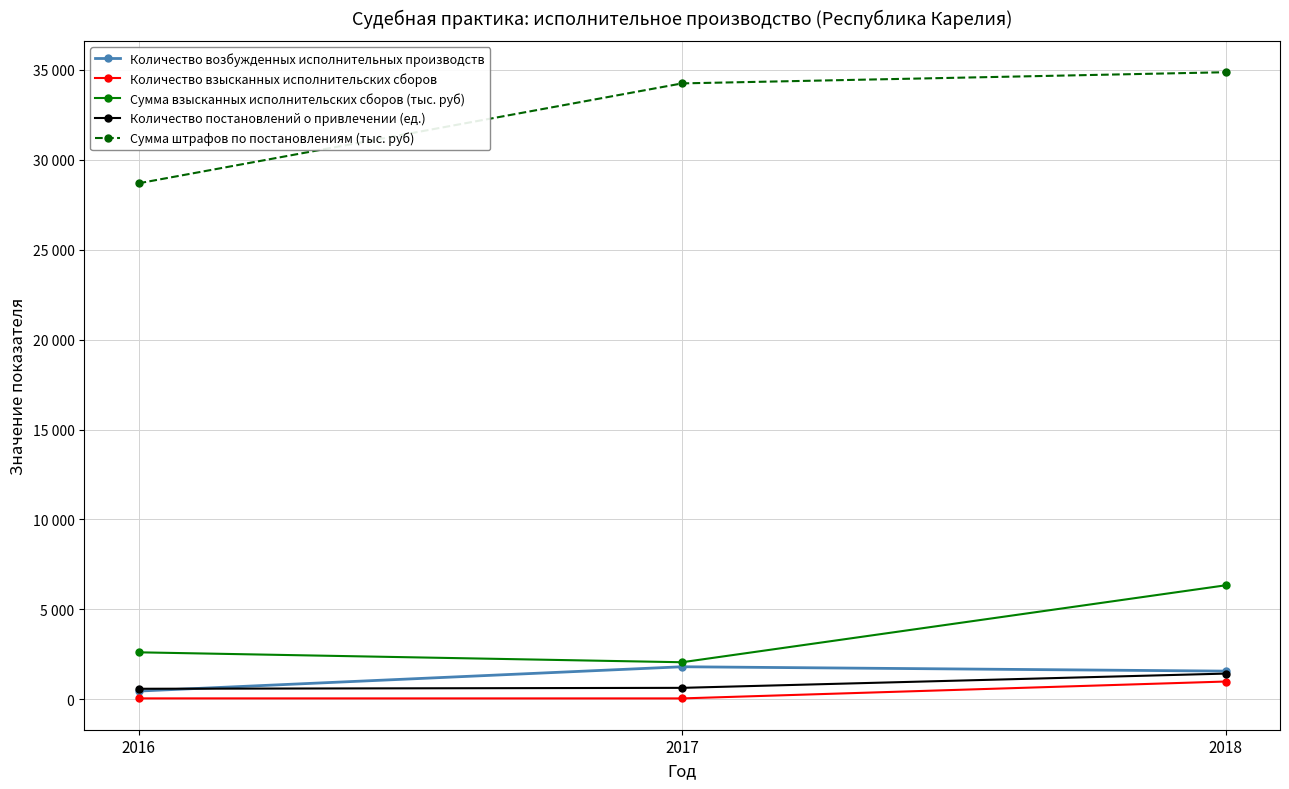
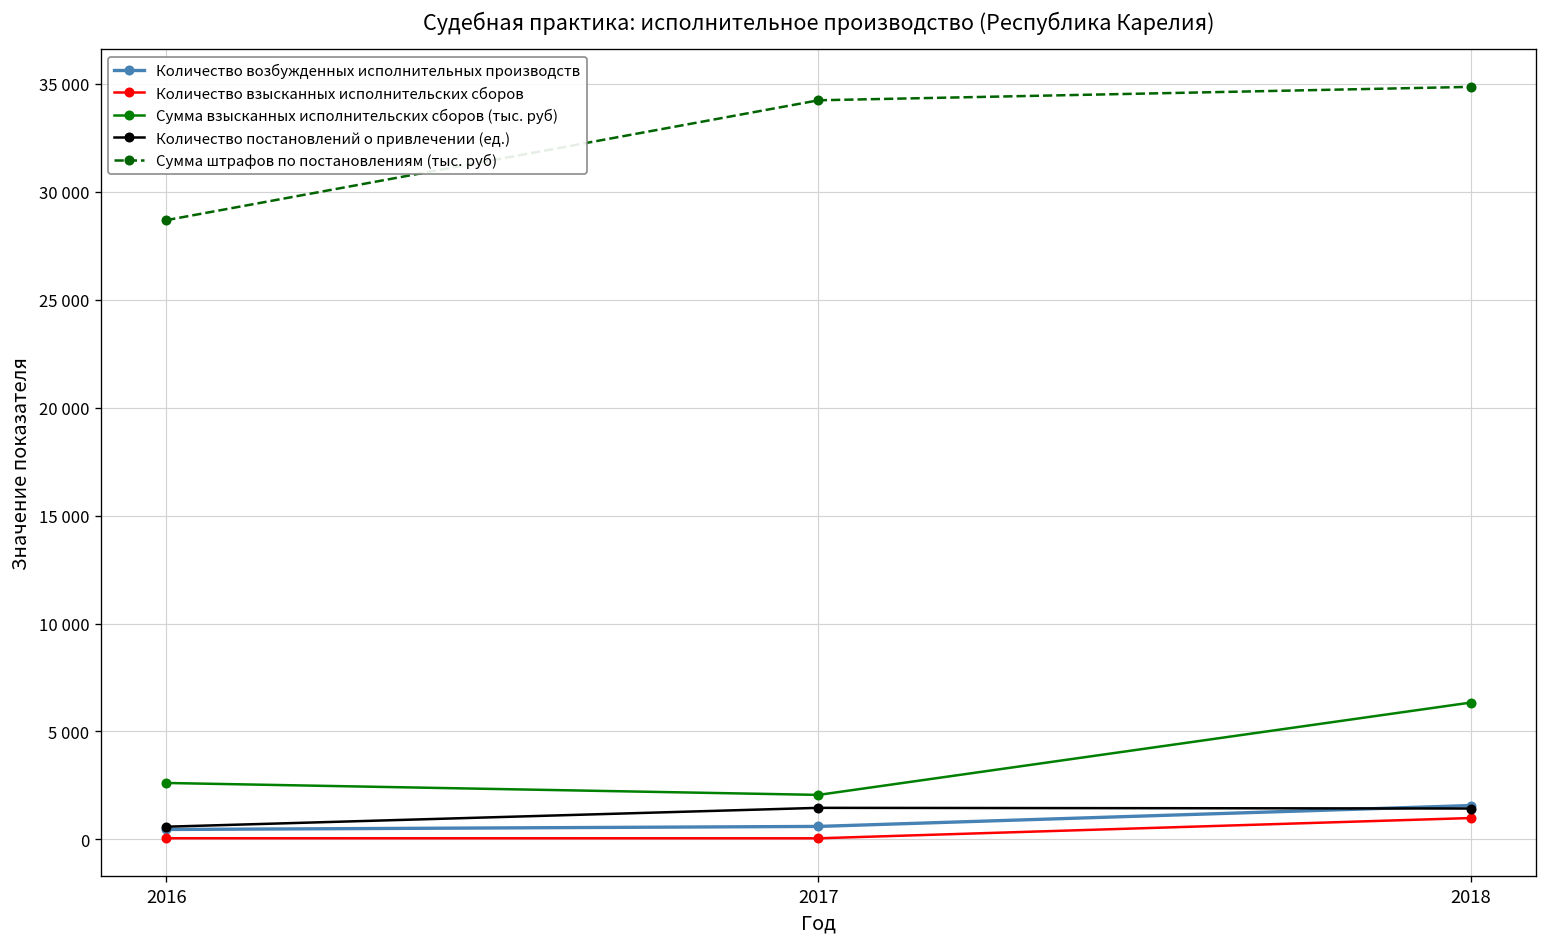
  {
    "Количество возбужденных исполнительных производств": {
-     "2017": 1800
+     "2017": 600
    },
    "Количество взысканных исполнительских сборов": {
      "2016": 100,
      "2017": 100,
      "2018": 1000
    },
    "Количество постановлений о привлечении (ед.)": {
-     "2017": 600
+     "2017": 1500
    }
  }
